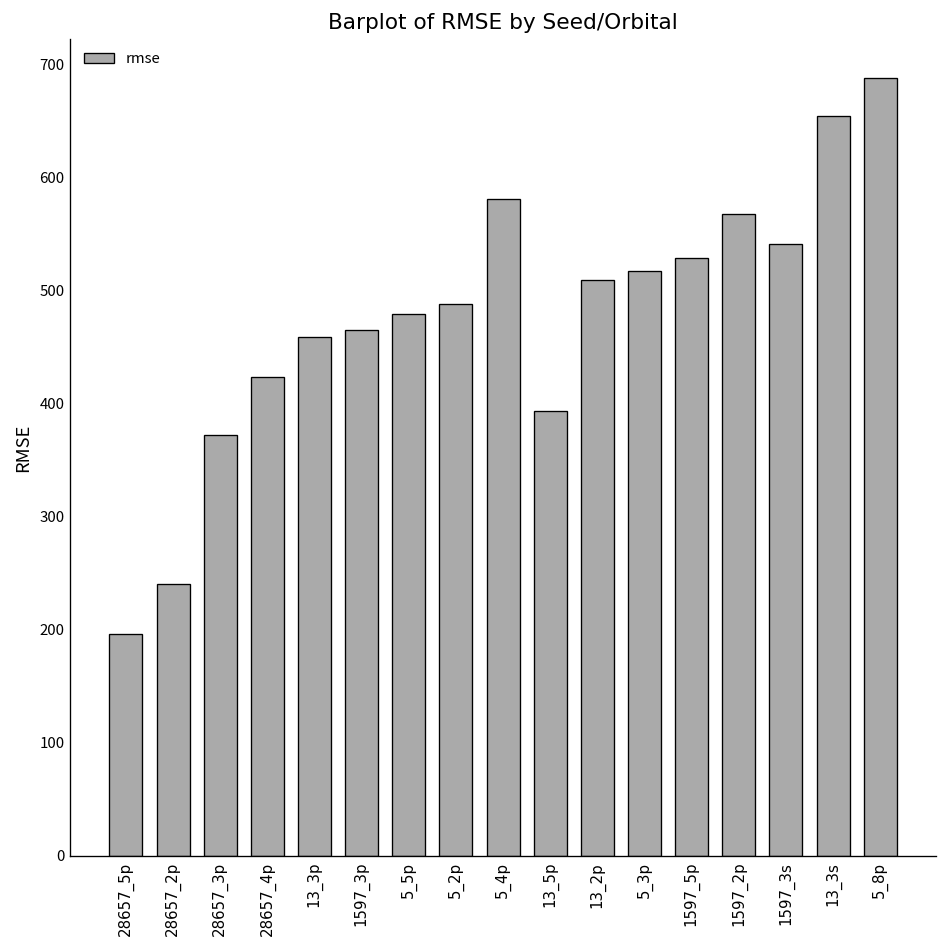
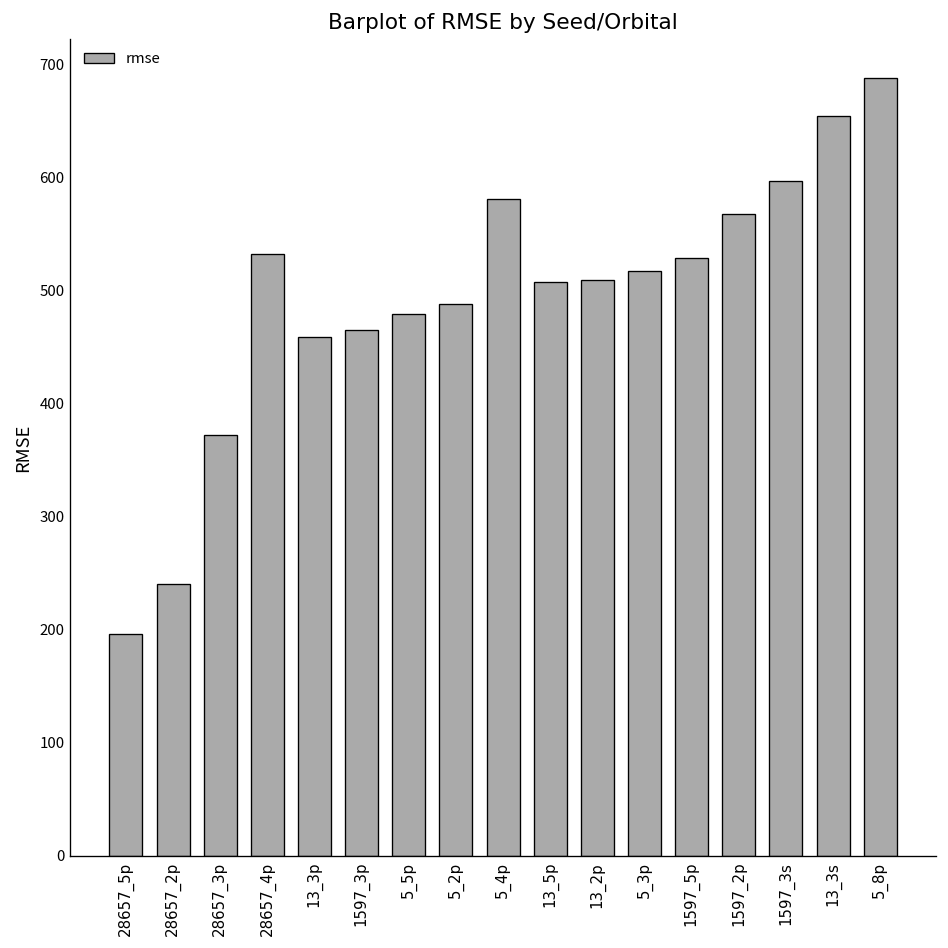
  {
    "28657_5p": 200,
    "28657_2p": 240,
    "28657_3p": 370,
-   "28657_4p": 420,
+   "28657_4p": 530,
    "13_3p": 460,
    "1597_3p": 470,
    "5_5p": 480,
    "5_2p": 490,
    "5_4p": 580,
-   "13_5p": 390,
+   "13_5p": 510,
    "13_2p": 510,
    "5_3p": 520,
    "1597_5p": 530,
    "1597_2p": 570,
-   "1597_3s": 540,
+   "1597_3s": 600,
    "13_3s": 650,
    "5_8p": 690
  }
